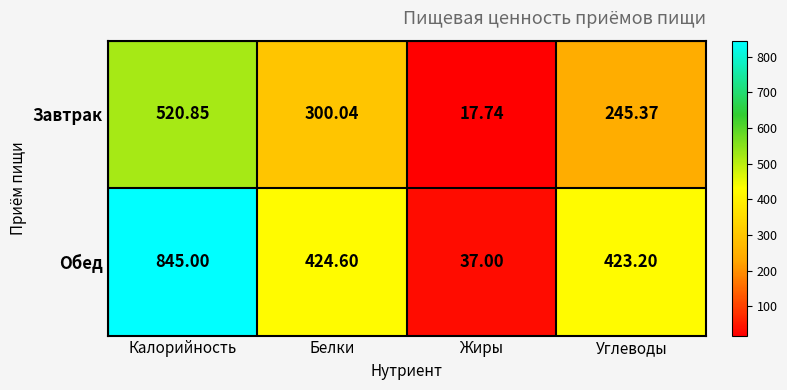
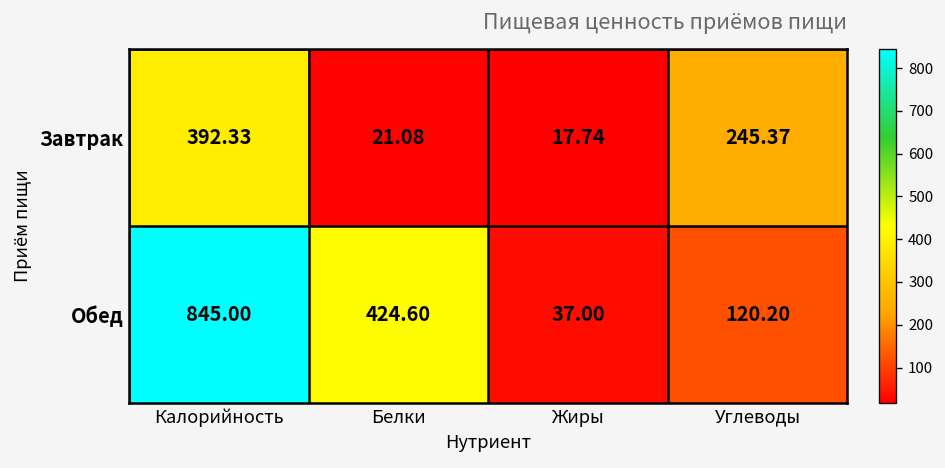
  {
    "Завтрак": {
-     "Калорийность": 520.85,
-     "Белки": 300.04,
+     "Калорийность": 392.33,
+     "Белки": 21.08,
      "Жиры": 17.74,
      "Углеводы": 245.37
    },
    "Обед": {
      "Калорийность": 845.00,
      "Белки": 424.60,
      "Жиры": 37.00,
-     "Углеводы": 423.20
+     "Углеводы": 120.20
    }
  }
